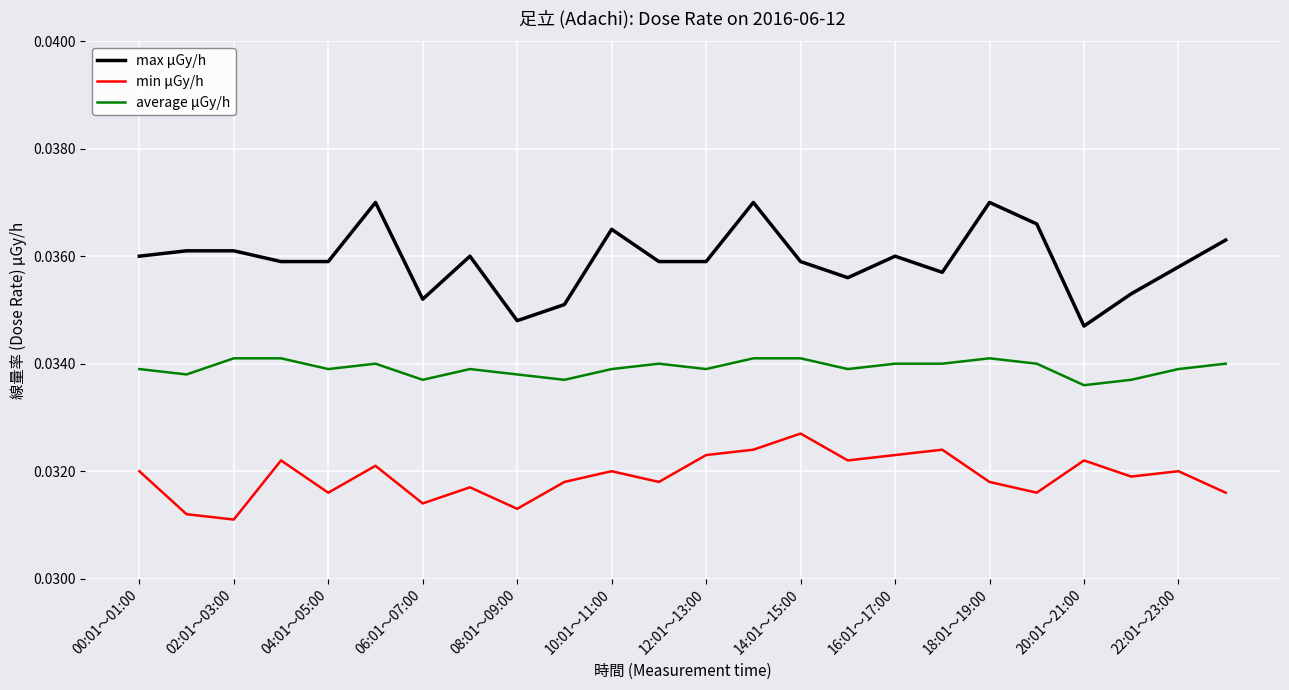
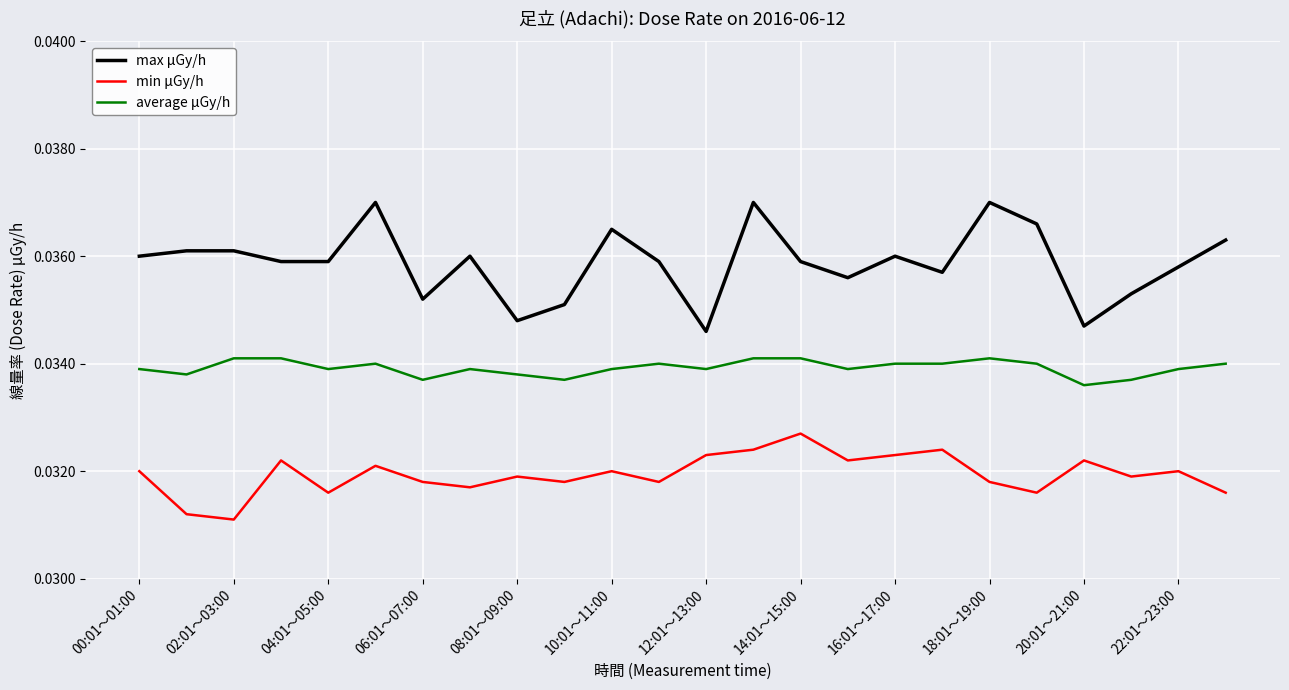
  {
    "max μGy/h": {
      "00:01～01:00": 0.0360,
      "02:01～03:00": 0.0361,
      "04:01～05:00": 0.0359,
      "06:01～07:00": 0.0352,
      "08:01～09:00": 0.0348,
      "10:01～11:00": 0.0365,
-     "12:01～13:00": 0.0359,
+     "12:01～13:00": 0.0346,
      "14:01～15:00": 0.0359,
      "16:01～17:00": 0.0360,
      "18:01～19:00": 0.0370,
      "20:01～21:00": 0.0347,
      "22:01～23:00": 0.0358
    },
    "min μGy/h": {
      "00:01～01:00": 0.0320,
      "02:01～03:00": 0.0311,
      "04:01～05:00": 0.0316,
-     "06:01～07:00": 0.0314,
-     "08:01～09:00": 0.0313,
+     "06:01～07:00": 0.0318,
+     "08:01～09:00": 0.0319,
      "10:01～11:00": 0.0320,
      "12:01～13:00": 0.0323,
      "14:01～15:00": 0.0327,
      "16:01～17:00": 0.0323,
      "18:01～19:00": 0.0318,
      "20:01～21:00": 0.0322,
      "22:01～23:00": 0.0320
    },
    "average μGy/h": {
      "00:01～01:00": 0.0339,
      "02:01～03:00": 0.0341,
      "04:01～05:00": 0.0339,
      "06:01～07:00": 0.0337,
      "08:01～09:00": 0.0338,
      "10:01～11:00": 0.0339,
      "12:01～13:00": 0.0339,
      "14:01～15:00": 0.0341,
      "16:01～17:00": 0.0340,
      "18:01～19:00": 0.0341,
      "20:01～21:00": 0.0336,
      "22:01～23:00": 0.0339
    }
  }
